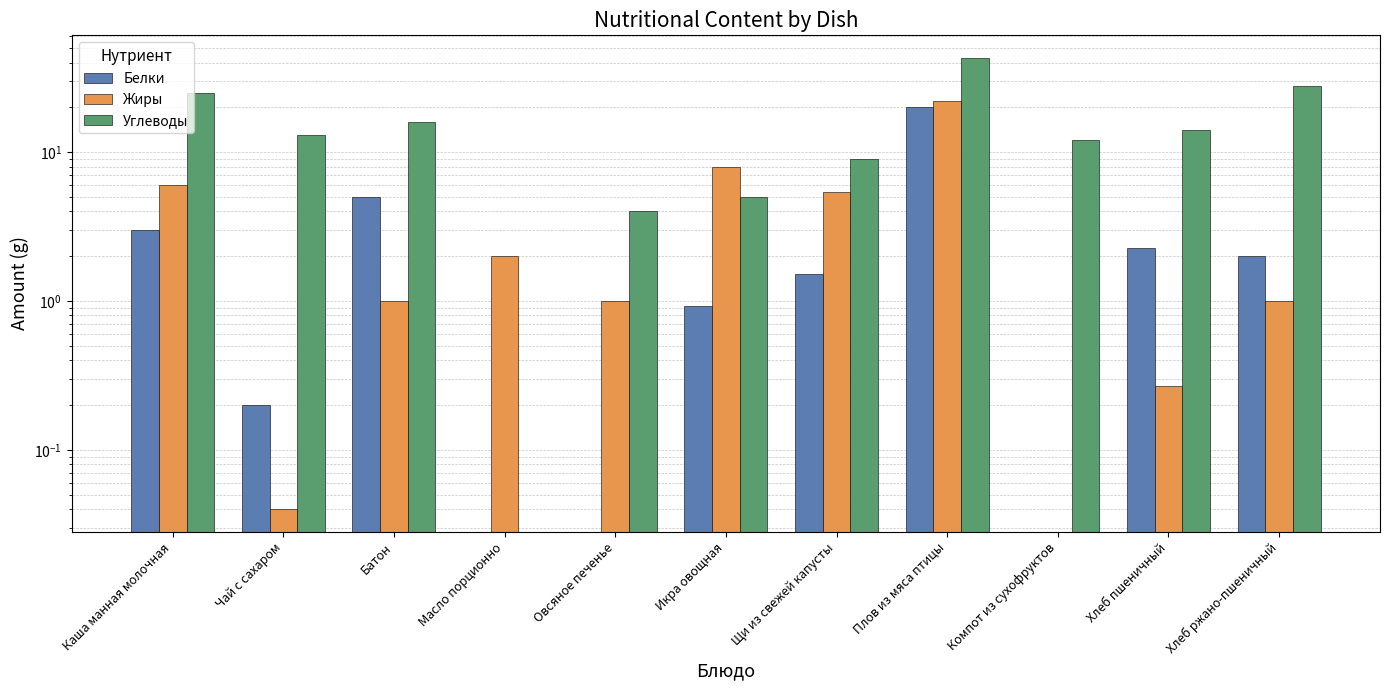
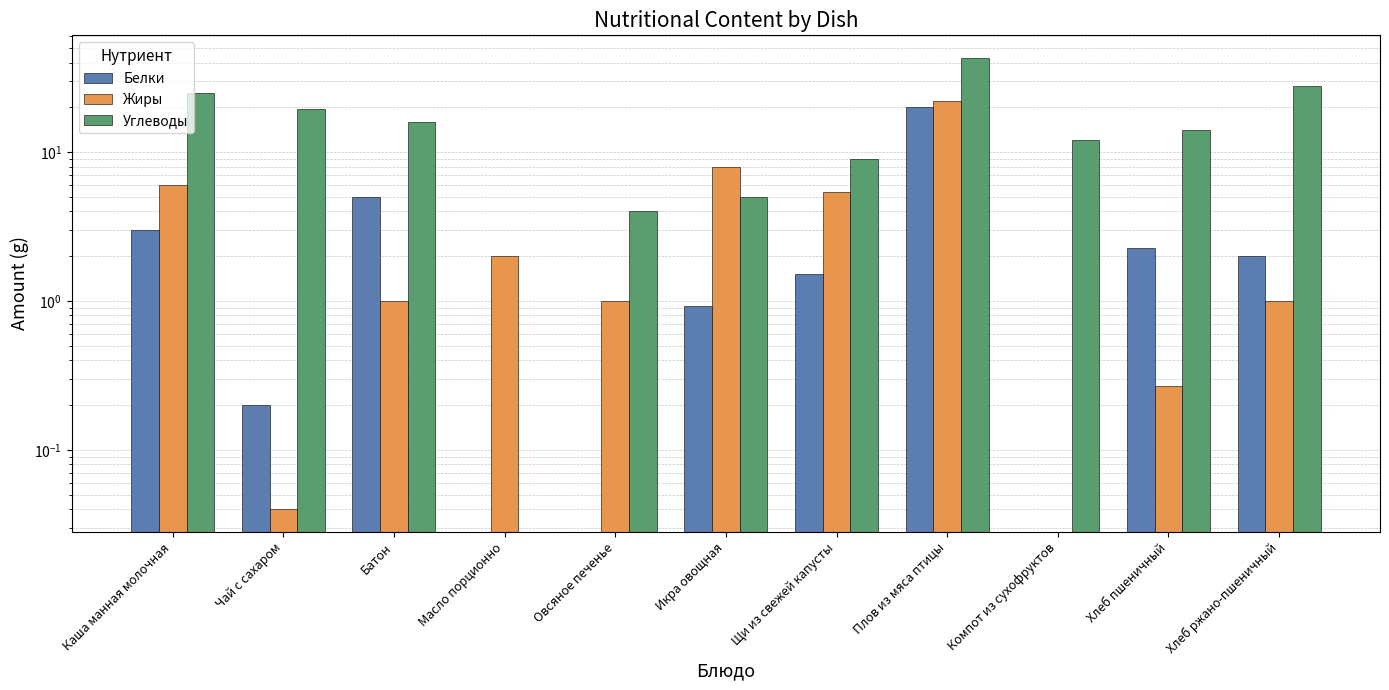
  {
    "Белки": {
      "Каша манная молочная": 3,
      "Чай с сахаром": 0.20,
      "Батон": 5,
      "Икра овощная": 0.9,
      "Щи из свежей капусты": 1.5,
      "Плов из мяса птицы": 20,
      "Хлеб пшеничный": 2.3,
      "Хлеб ржано-пшеничный": 2
    },
    "Жиры": {
      "Каша манная молочная": 6,
      "Чай с сахаром": 0.040,
      "Батон": 1,
      "Масло порционно": 2,
      "Овсяное печенье": 1,
      "Икра овощная": 8,
      "Щи из свежей капусты": 5.4,
      "Плов из мяса птицы": 22,
      "Хлеб пшеничный": 0.27,
      "Хлеб ржано-пшеничный": 1
    },
    "Углеводы": {
      "Каша манная молочная": 25,
-     "Чай с сахаром": 13,
+     "Чай с сахаром": 19,
      "Батон": 16,
      "Овсяное печенье": 4,
      "Икра овощная": 5,
      "Щи из свежей капусты": 9,
      "Плов из мяса птицы": 43,
      "Компот из сухофруктов": 12,
      "Хлеб пшеничный": 14,
      "Хлеб ржано-пшеничный": 28
    }
  }
